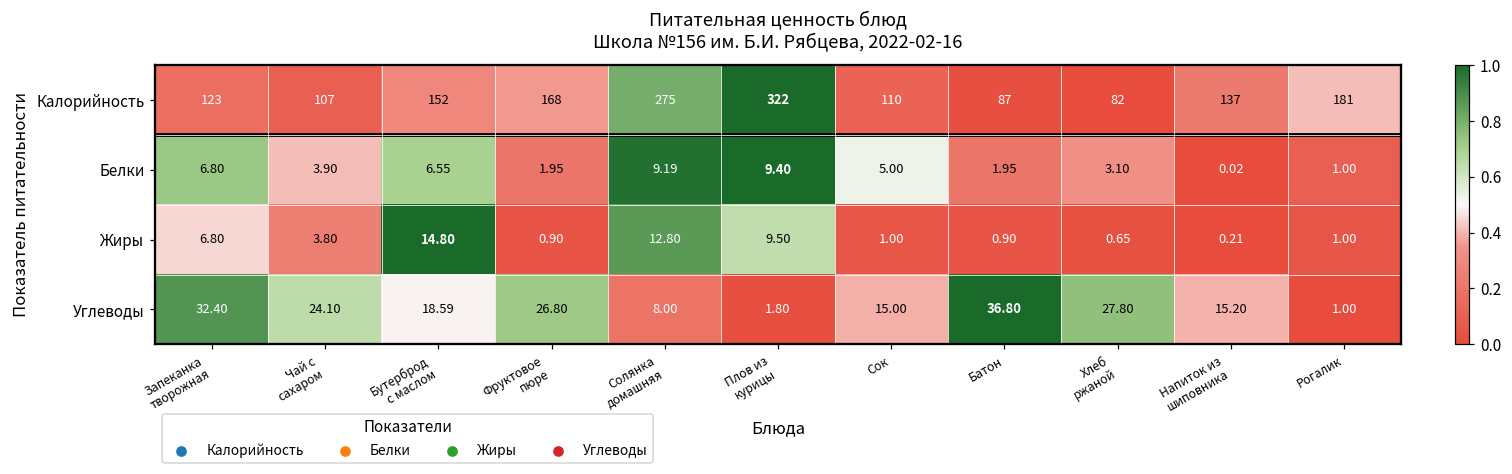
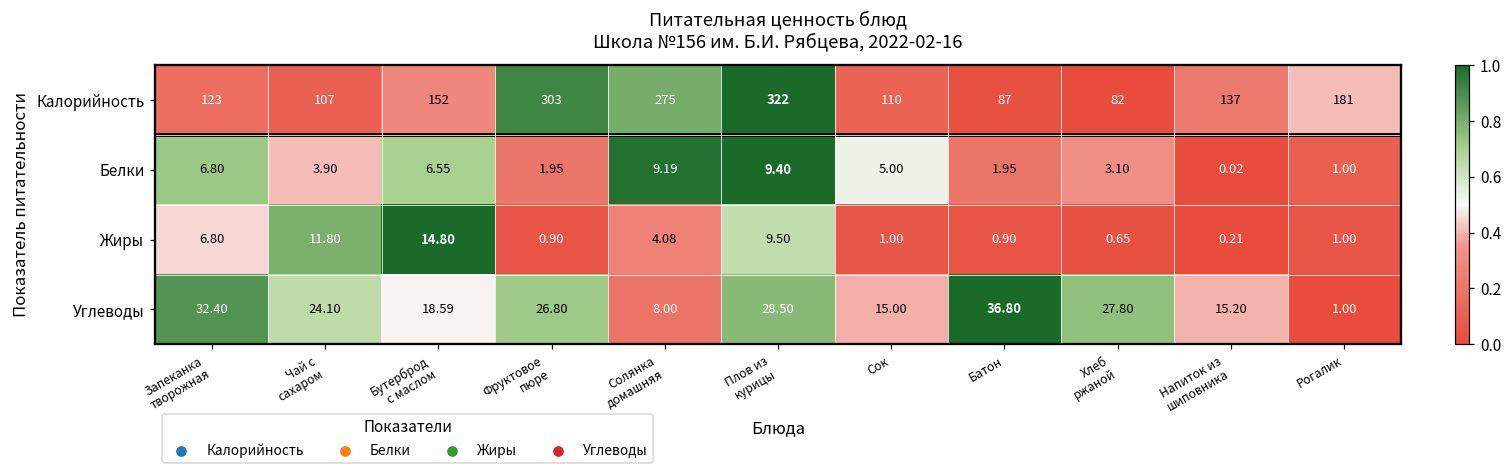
  {
    "Калорийность": {
      "Запеканка творожная": 123,
      "Чай с сахаром": 107,
      "Бутерброд с маслом": 152,
-     "Фруктовое пюре": 168,
+     "Фруктовое пюре": 303,
      "Солянка домашняя": 275,
      "Плов из курицы": 322,
      "Сок": 110,
      "Батон": 87,
      "Хлеб ржаной": 82,
      "Напиток из шиповника": 137,
      "Рогалик": 181
    },
    "Белки": {
      "Запеканка творожная": 6.80,
      "Чай с сахаром": 3.90,
      "Бутерброд с маслом": 6.55,
      "Фруктовое пюре": 1.95,
      "Солянка домашняя": 9.19,
      "Плов из курицы": 9.40,
      "Сок": 5.00,
      "Батон": 1.95,
      "Хлеб ржаной": 3.10,
      "Напиток из шиповника": 0.02,
      "Рогалик": 1.00
    },
    "Жиры": {
      "Запеканка творожная": 6.80,
-     "Чай с сахаром": 3.80,
+     "Чай с сахаром": 11.80,
      "Бутерброд с маслом": 14.80,
      "Фруктовое пюре": 0.90,
-     "Солянка домашняя": 12.80,
+     "Солянка домашняя": 4.08,
      "Плов из курицы": 9.50,
      "Сок": 1.00,
      "Батон": 0.90,
      "Хлеб ржаной": 0.65,
      "Напиток из шиповника": 0.21,
      "Рогалик": 1.00
    },
    "Углеводы": {
      "Запеканка творожная": 32.40,
      "Чай с сахаром": 24.10,
      "Бутерброд с маслом": 18.59,
      "Фруктовое пюре": 26.80,
      "Солянка домашняя": 8.00,
-     "Плов из курицы": 1.80,
+     "Плов из курицы": 28.50,
      "Сок": 15.00,
      "Батон": 36.80,
      "Хлеб ржаной": 27.80,
      "Напиток из шиповника": 15.20,
      "Рогалик": 1.00
    }
  }
